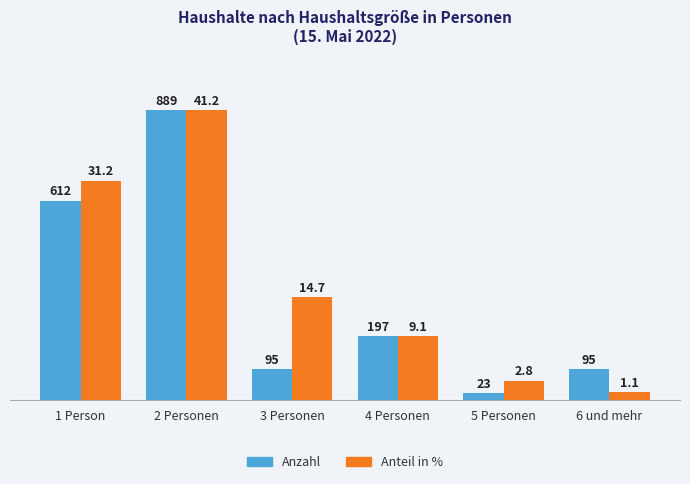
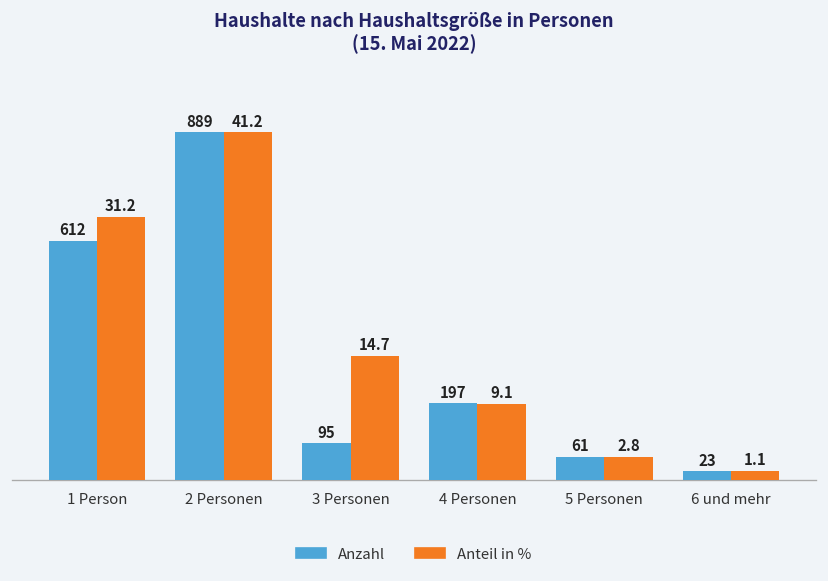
  {
    "Anzahl": {
      "1 Person": 612,
      "2 Personen": 889,
      "3 Personen": 95,
      "4 Personen": 197,
-     "5 Personen": 23,
-     "6 und mehr": 95
+     "5 Personen": 61,
+     "6 und mehr": 23
    }
  }
